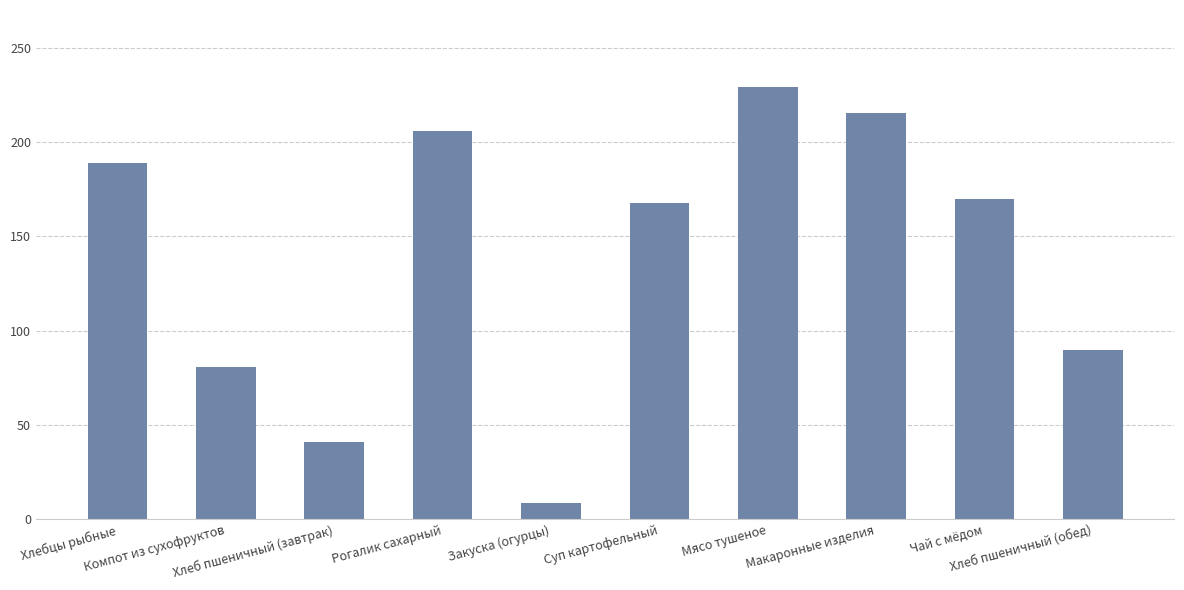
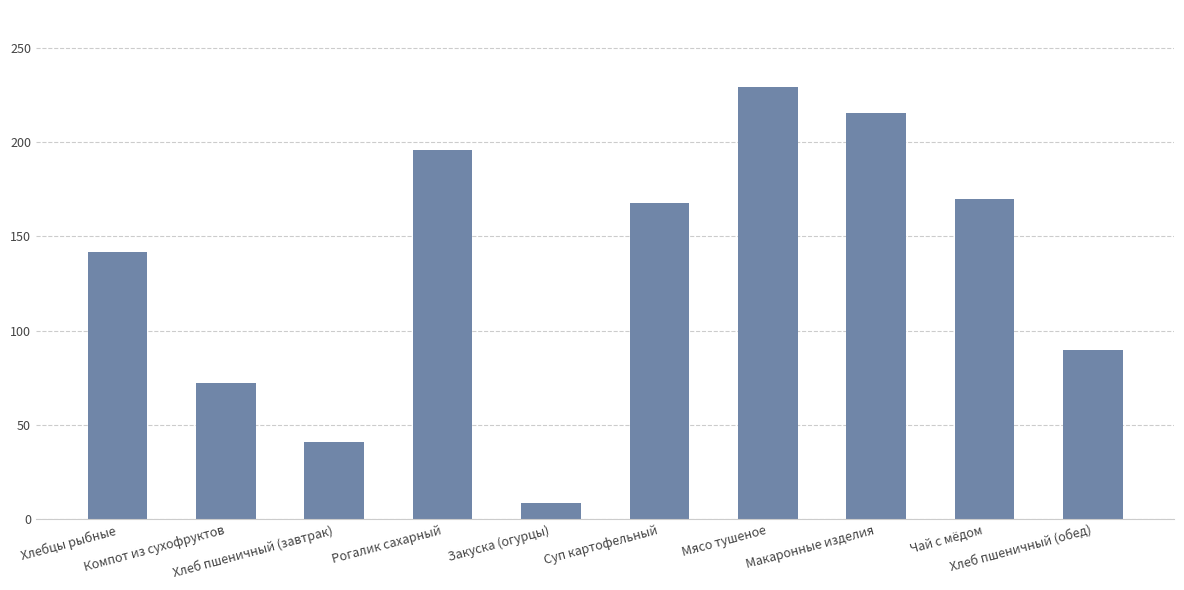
  {
-   "Хлебцы рыбные": 189,
-   "Компот из сухофруктов": 80,
+   "Хлебцы рыбные": 142,
+   "Компот из сухофруктов": 72,
    "Хлеб пшеничный (завтрак)": 41,
-   "Рогалик сахарный": 206,
+   "Рогалик сахарный": 196,
    "Закуска (огурцы)": 8,
    "Суп картофельный": 167,
    "Мясо тушеное": 229,
    "Макаронные изделия": 215,
    "Чай с мёдом": 170,
    "Хлеб пшеничный (обед)": 90
  }
